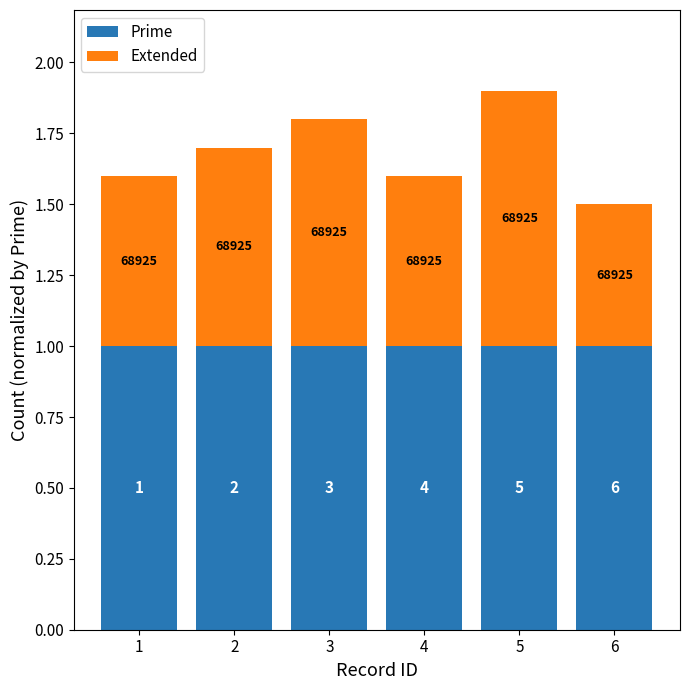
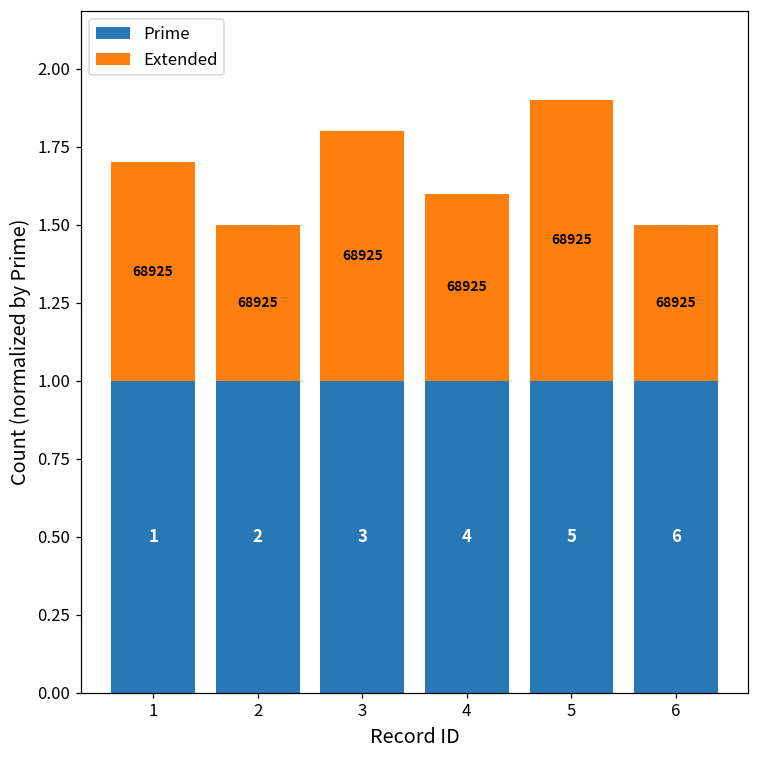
  {
    "Prime": {
      "1": 1
    },
    "Extended": {
-     "1": 0.6,
-     "2": 0.7
+     "1": 0.7,
+     "2": 0.5
    }
  }
